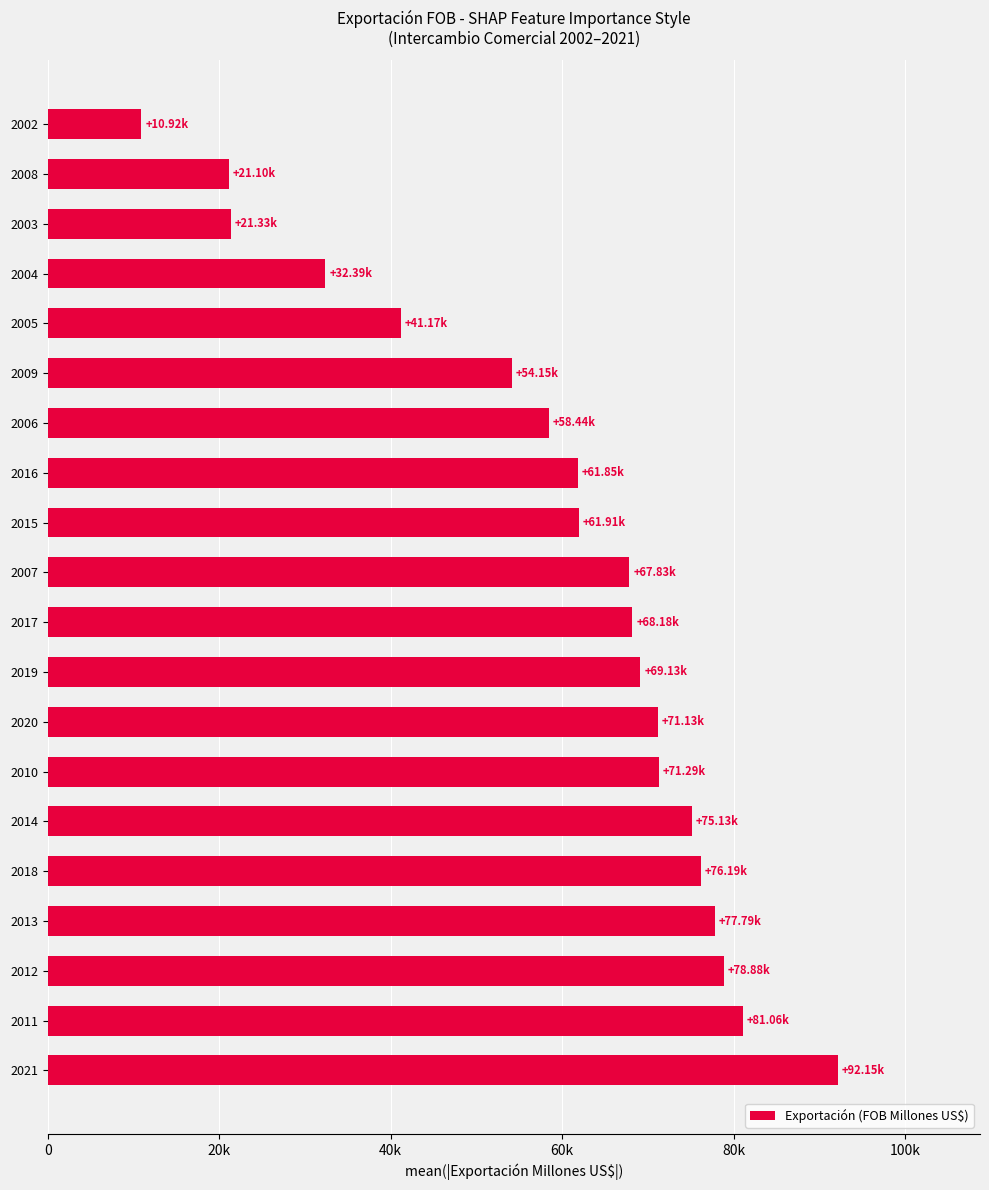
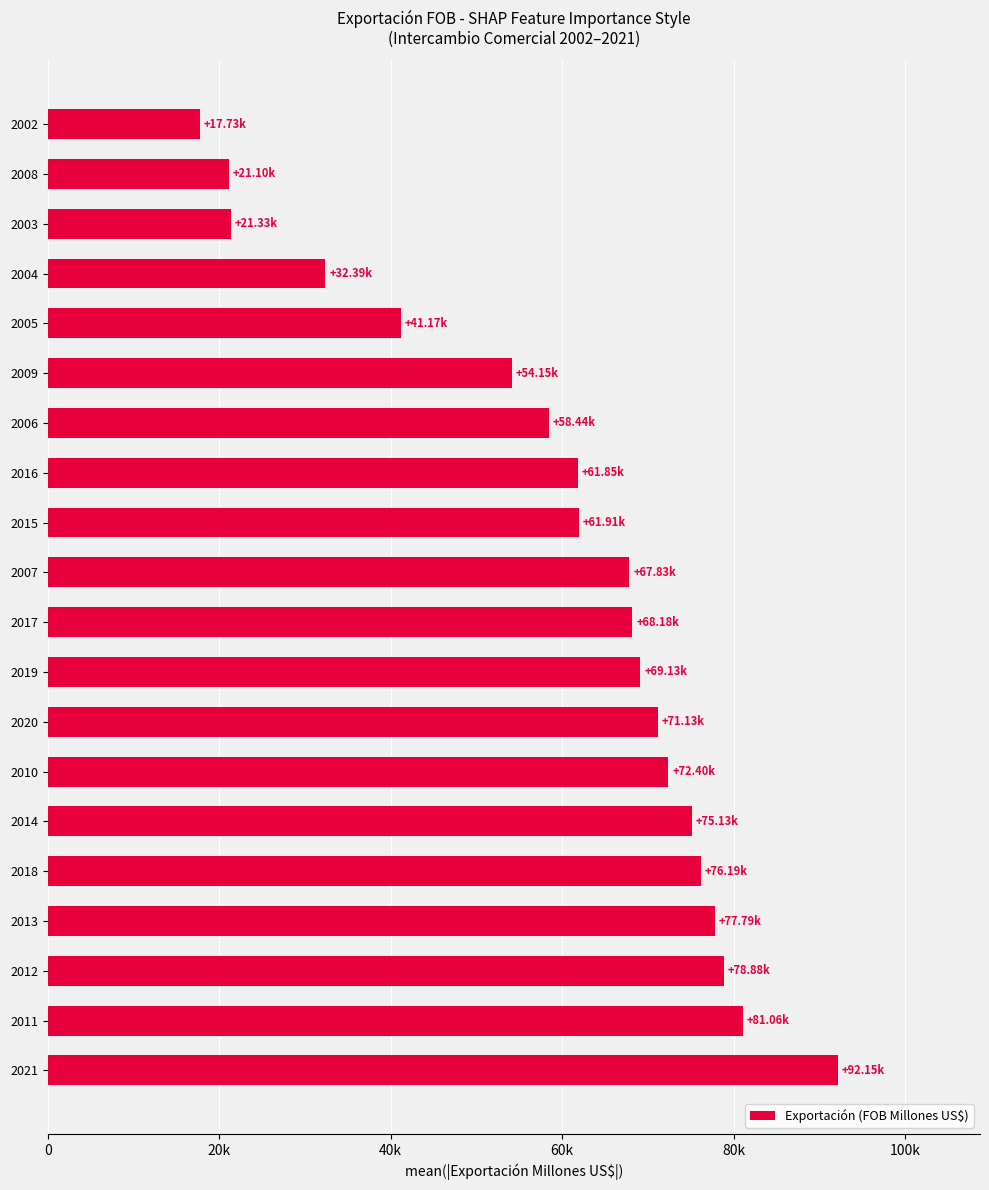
  {
-   "2002": "+10.92k",
+   "2002": "+17.73k",
    "2008": "+21.10k",
    "2003": "+21.33k",
    "2004": "+32.39k",
    "2005": "+41.17k",
    "2009": "+54.15k",
    "2006": "+58.44k",
    "2016": "+61.85k",
    "2015": "+61.91k",
    "2007": "+67.83k",
    "2017": "+68.18k",
    "2019": "+69.13k",
    "2020": "+71.13k",
-   "2010": "+71.29k",
+   "2010": "+72.40k",
    "2014": "+75.13k",
    "2018": "+76.19k",
    "2013": "+77.79k",
    "2012": "+78.88k",
    "2011": "+81.06k",
    "2021": "+92.15k"
  }
